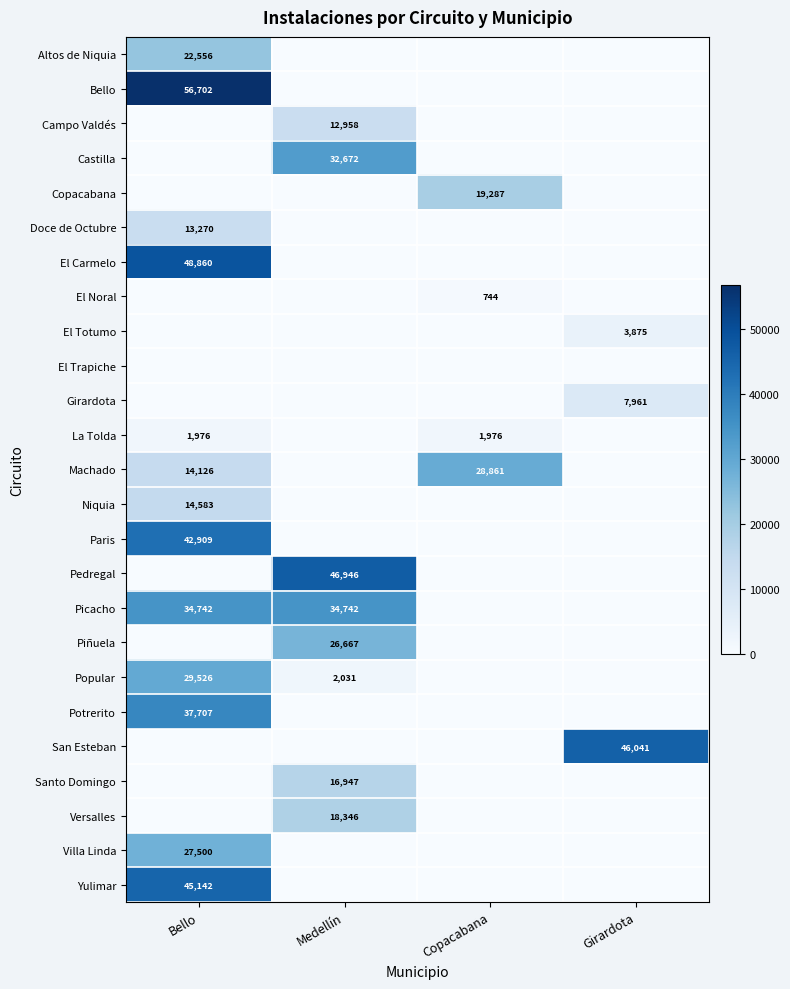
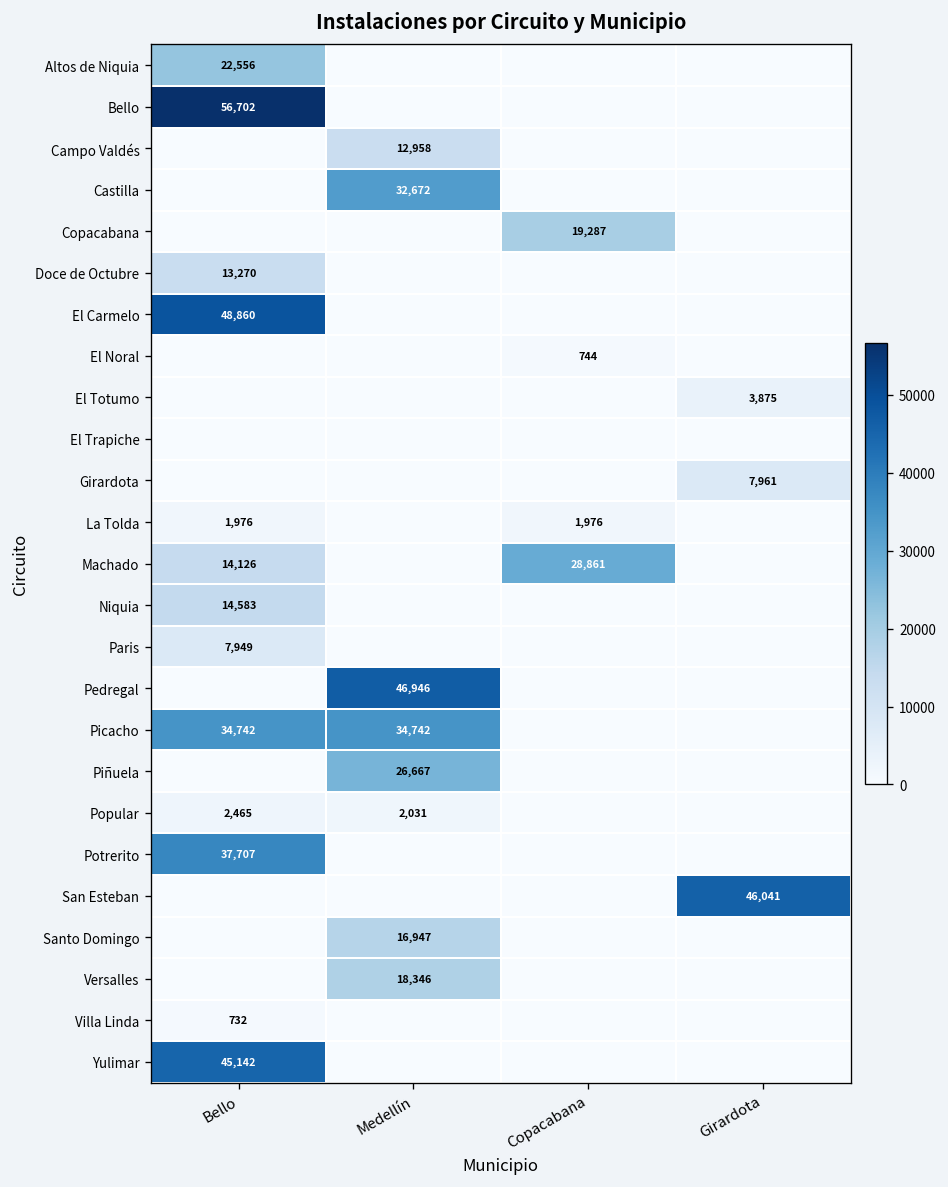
  {
    "Altos de Niquia": {
      "Bello": "22,556"
    },
    "Bello": {
      "Bello": "56,702"
    },
    "Campo Valdés": {
      "Medellín": "12,958"
    },
    "Castilla": {
      "Medellín": "32,672"
    },
    "Copacabana": {
      "Copacabana": "19,287"
    },
    "Doce de Octubre": {
      "Bello": "13,270"
    },
    "El Carmelo": {
      "Bello": "48,860"
    },
    "El Noral": {
      "Copacabana": "744"
    },
    "El Totumo": {
      "Girardota": "3,875"
    },
    "Girardota": {
      "Girardota": "7,961"
    },
    "La Tolda": {
      "Bello": "1,976",
      "Copacabana": "1,976"
    },
    "Machado": {
      "Bello": "14,126",
      "Copacabana": "28,861"
    },
    "Niquia": {
      "Bello": "14,583"
    },
    "Paris": {
-     "Bello": "42,909"
+     "Bello": "7,949"
    },
    "Pedregal": {
      "Medellín": "46,946"
    },
    "Picacho": {
      "Bello": "34,742",
      "Medellín": "34,742"
    },
    "Piñuela": {
      "Medellín": "26,667"
    },
    "Popular": {
-     "Bello": "29,526",
+     "Bello": "2,465",
      "Medellín": "2,031"
    },
    "Potrerito": {
      "Bello": "37,707"
    },
    "San Esteban": {
      "Girardota": "46,041"
    },
    "Santo Domingo": {
      "Medellín": "16,947"
    },
    "Versalles": {
      "Medellín": "18,346"
    },
    "Villa Linda": {
-     "Bello": "27,500"
+     "Bello": "732"
    },
    "Yulimar": {
      "Bello": "45,142"
    }
  }
